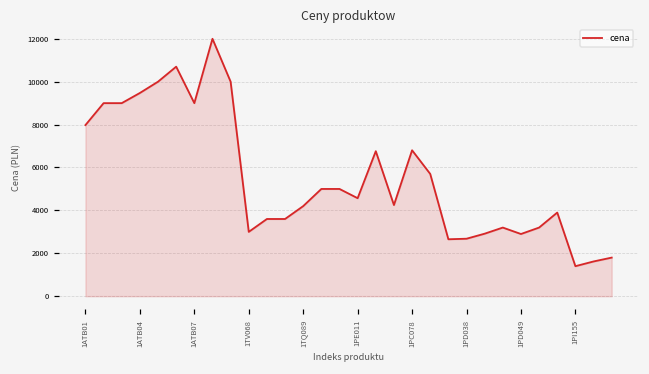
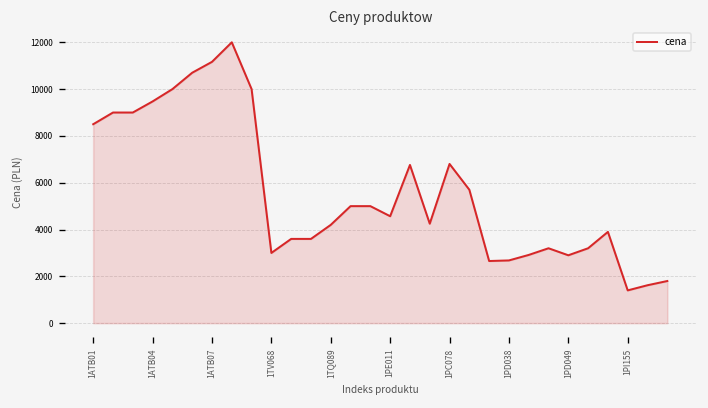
  {
-   "1ATB01": 8000,
+   "1ATB01": 8500,
    "1ATB04": 9500,
-   "1ATB07": 9000,
+   "1ATB07": 11200,
    "1TV068": 3000,
    "1TQ089": 4200,
    "1PE011": 4600,
    "1PC078": 6800,
    "1PD038": 2700,
    "1PD049": 2900,
    "1PI155": 1400
  }
